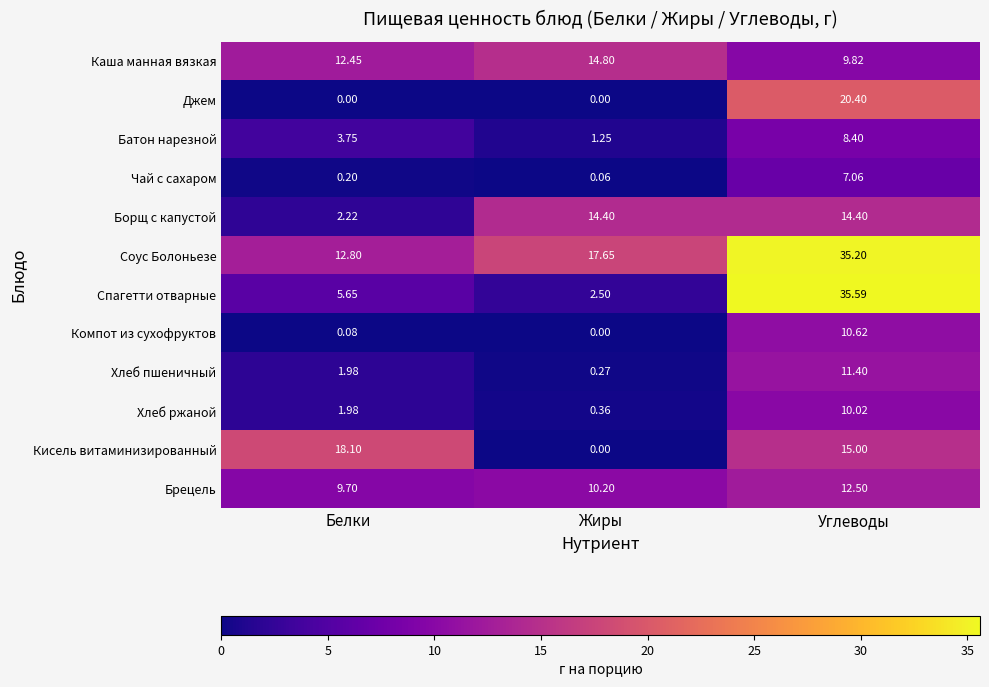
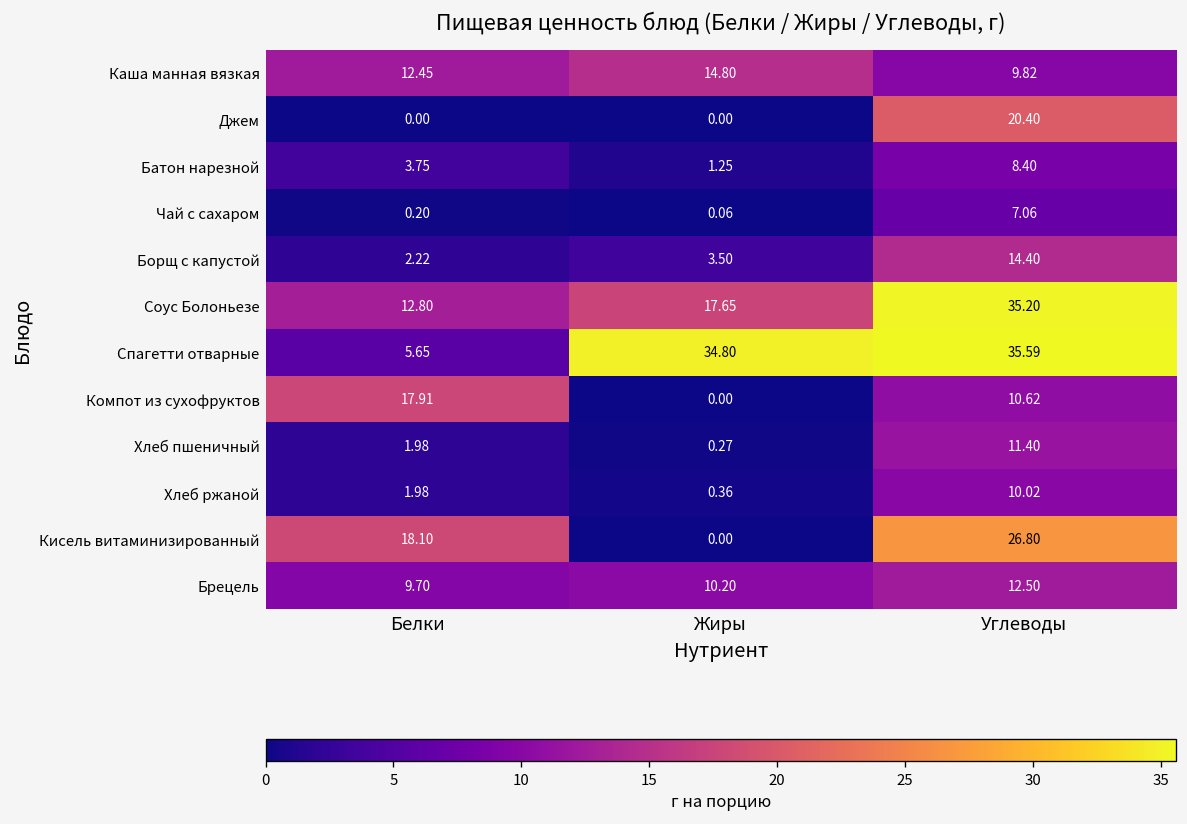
  {
    "Каша манная вязкая": {
      "Белки": 12.45,
      "Жиры": 14.80,
      "Углеводы": 9.82
    },
    "Джем": {
      "Белки": 0.00,
      "Жиры": 0.00,
      "Углеводы": 20.40
    },
    "Батон нарезной": {
      "Белки": 3.75,
      "Жиры": 1.25,
      "Углеводы": 8.40
    },
    "Чай с сахаром": {
      "Белки": 0.20,
      "Жиры": 0.06,
      "Углеводы": 7.06
    },
    "Борщ с капустой": {
      "Белки": 2.22,
-     "Жиры": 14.40,
+     "Жиры": 3.50,
      "Углеводы": 14.40
    },
    "Соус Болоньезе": {
      "Белки": 12.80,
      "Жиры": 17.65,
      "Углеводы": 35.20
    },
    "Спагетти отварные": {
      "Белки": 5.65,
-     "Жиры": 2.50,
+     "Жиры": 34.80,
      "Углеводы": 35.59
    },
    "Компот из сухофруктов": {
-     "Белки": 0.08,
+     "Белки": 17.91,
      "Жиры": 0.00,
      "Углеводы": 10.62
    },
    "Хлеб пшеничный": {
      "Белки": 1.98,
      "Жиры": 0.27,
      "Углеводы": 11.40
    },
    "Хлеб ржаной": {
      "Белки": 1.98,
      "Жиры": 0.36,
      "Углеводы": 10.02
    },
    "Кисель витаминизированный": {
      "Белки": 18.10,
      "Жиры": 0.00,
-     "Углеводы": 15.00
+     "Углеводы": 26.80
    },
    "Брецель": {
      "Белки": 9.70,
      "Жиры": 10.20,
      "Углеводы": 12.50
    }
  }
